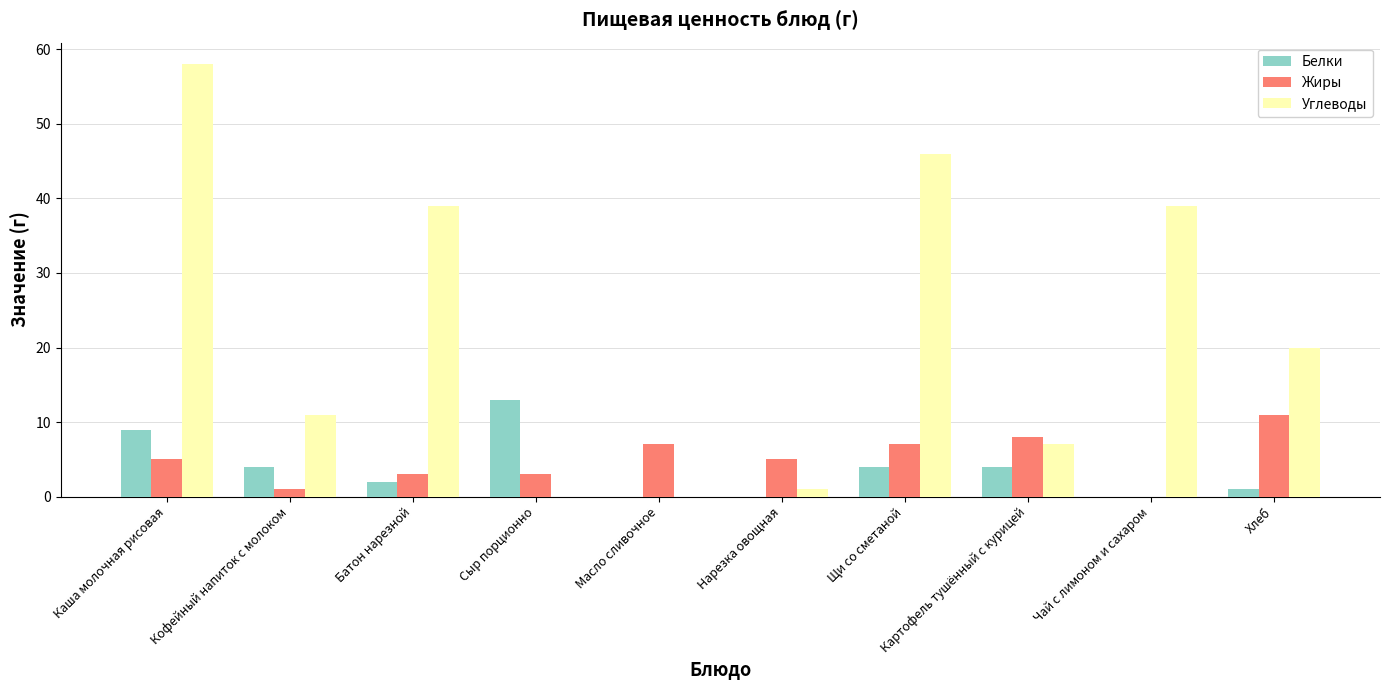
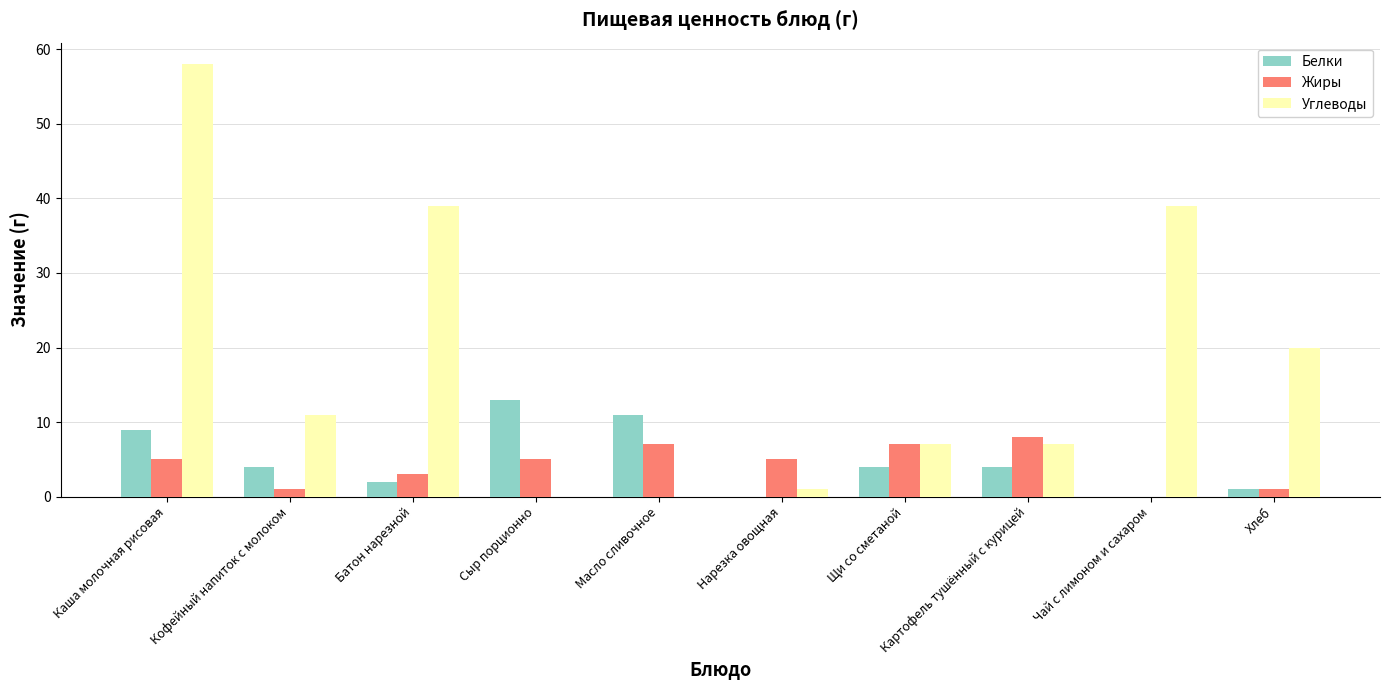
  {
    "Белки": {
      "Каша молочная рисовая": 9,
      "Кофейный напиток с молоком": 4,
      "Батон нарезной": 2,
      "Сыр порционно": 13,
-     "Масло сливочное": 0,
+     "Масло сливочное": 11,
      "Нарезка овощная": 0,
      "Щи со сметаной": 4,
      "Картофель тушённый с курицей": 4,
      "Чай с лимоном и сахаром": 0,
      "Хлеб": 1
    },
    "Жиры": {
      "Каша молочная рисовая": 5,
      "Кофейный напиток с молоком": 1,
      "Батон нарезной": 3,
-     "Сыр порционно": 3,
+     "Сыр порционно": 5,
      "Масло сливочное": 7,
      "Нарезка овощная": 5,
      "Щи со сметаной": 7,
      "Картофель тушённый с курицей": 8,
      "Чай с лимоном и сахаром": 0,
-     "Хлеб": 11
+     "Хлеб": 1
    },
    "Углеводы": {
      "Каша молочная рисовая": 58,
      "Кофейный напиток с молоком": 11,
      "Батон нарезной": 39,
      "Сыр порционно": 0,
      "Масло сливочное": 0,
      "Нарезка овощная": 1,
-     "Щи со сметаной": 46,
+     "Щи со сметаной": 7,
      "Картофель тушённый с курицей": 7,
      "Чай с лимоном и сахаром": 39,
      "Хлеб": 20
    }
  }
